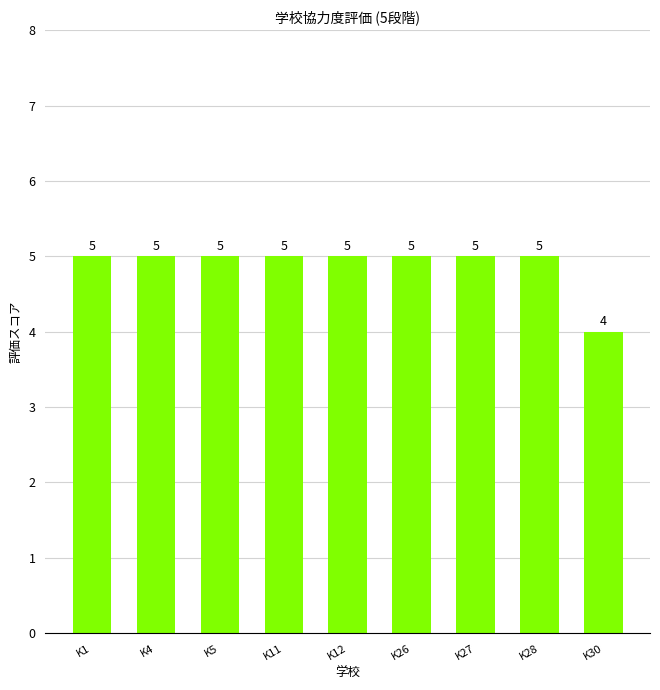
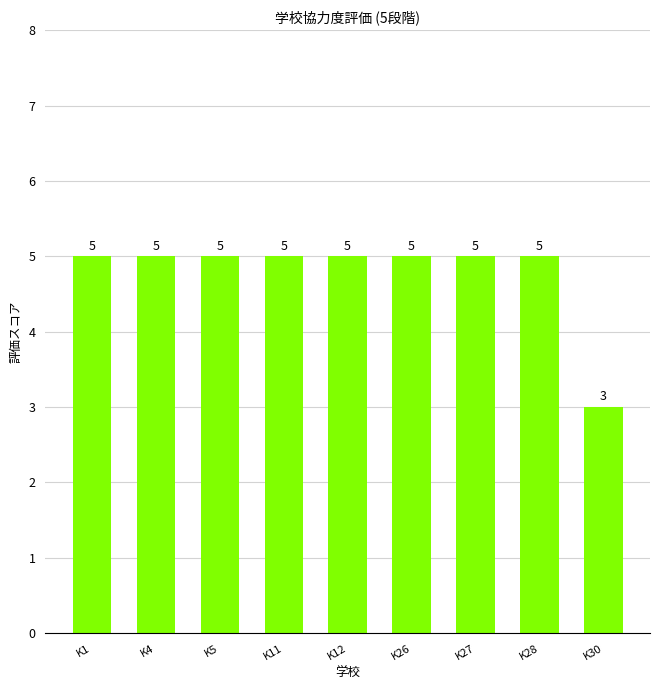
  {
    "K1": 5,
    "K4": 5,
    "K5": 5,
    "K11": 5,
    "K12": 5,
    "K26": 5,
    "K27": 5,
    "K28": 5,
-   "K30": 4
+   "K30": 3
  }
